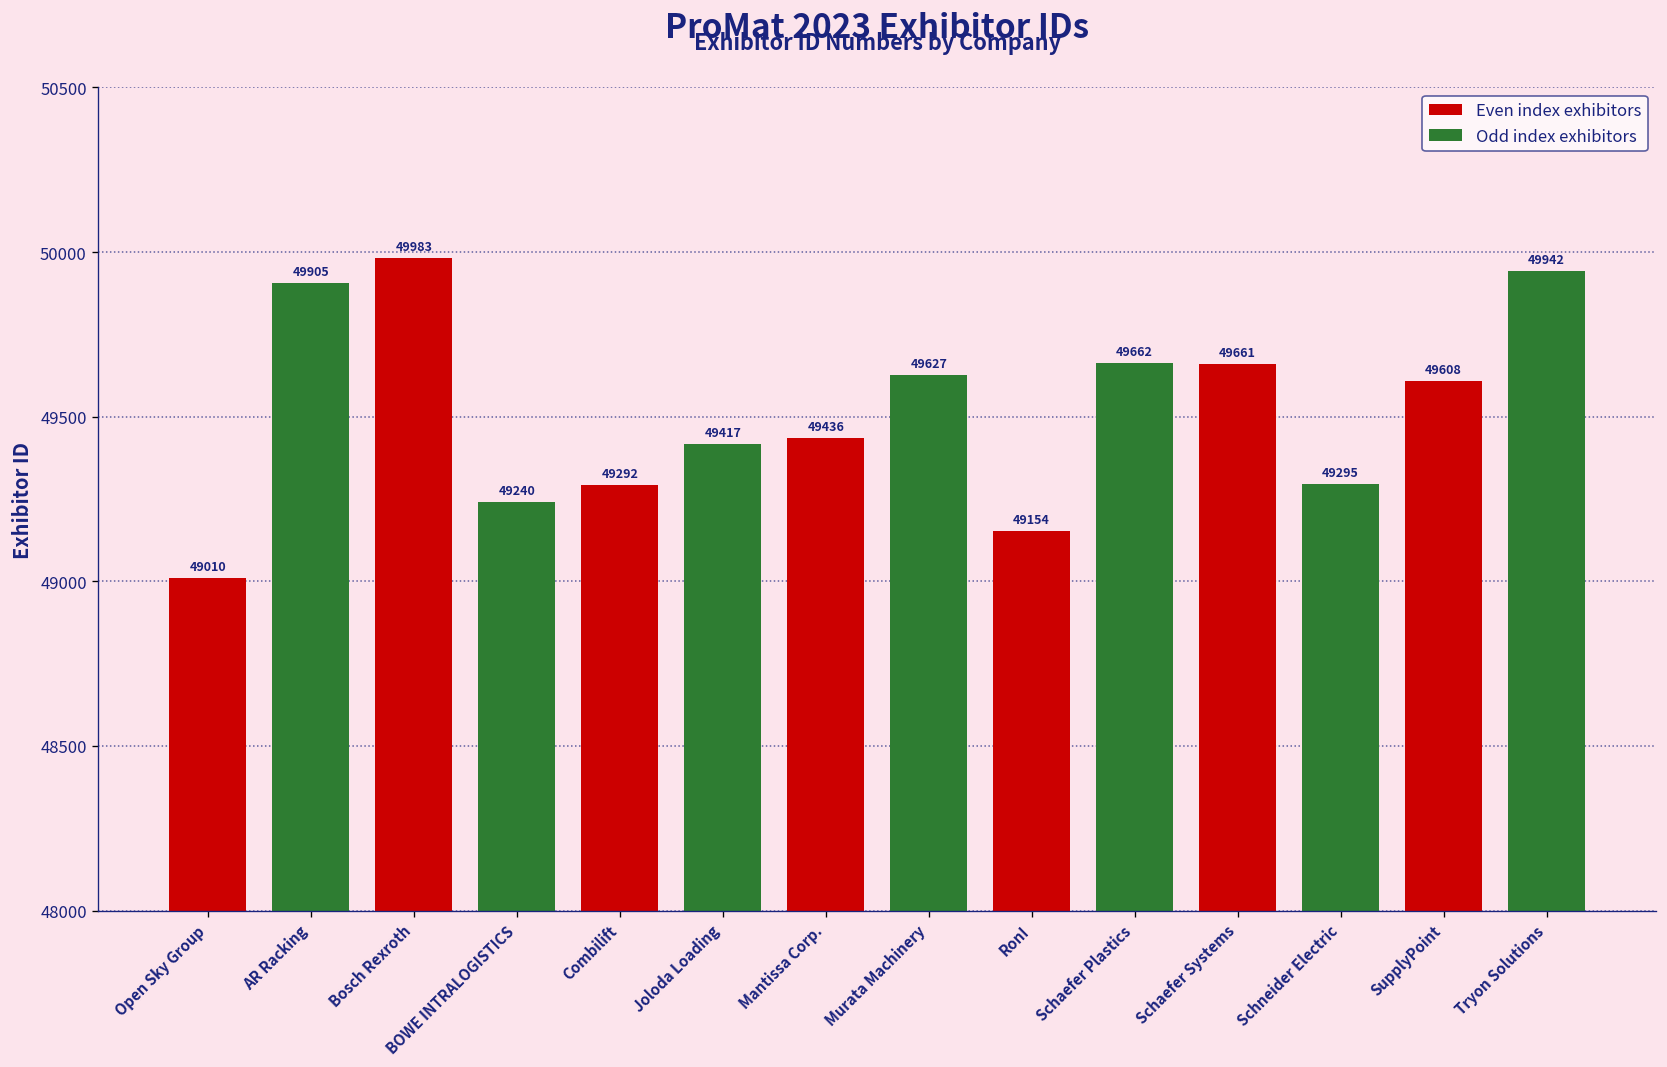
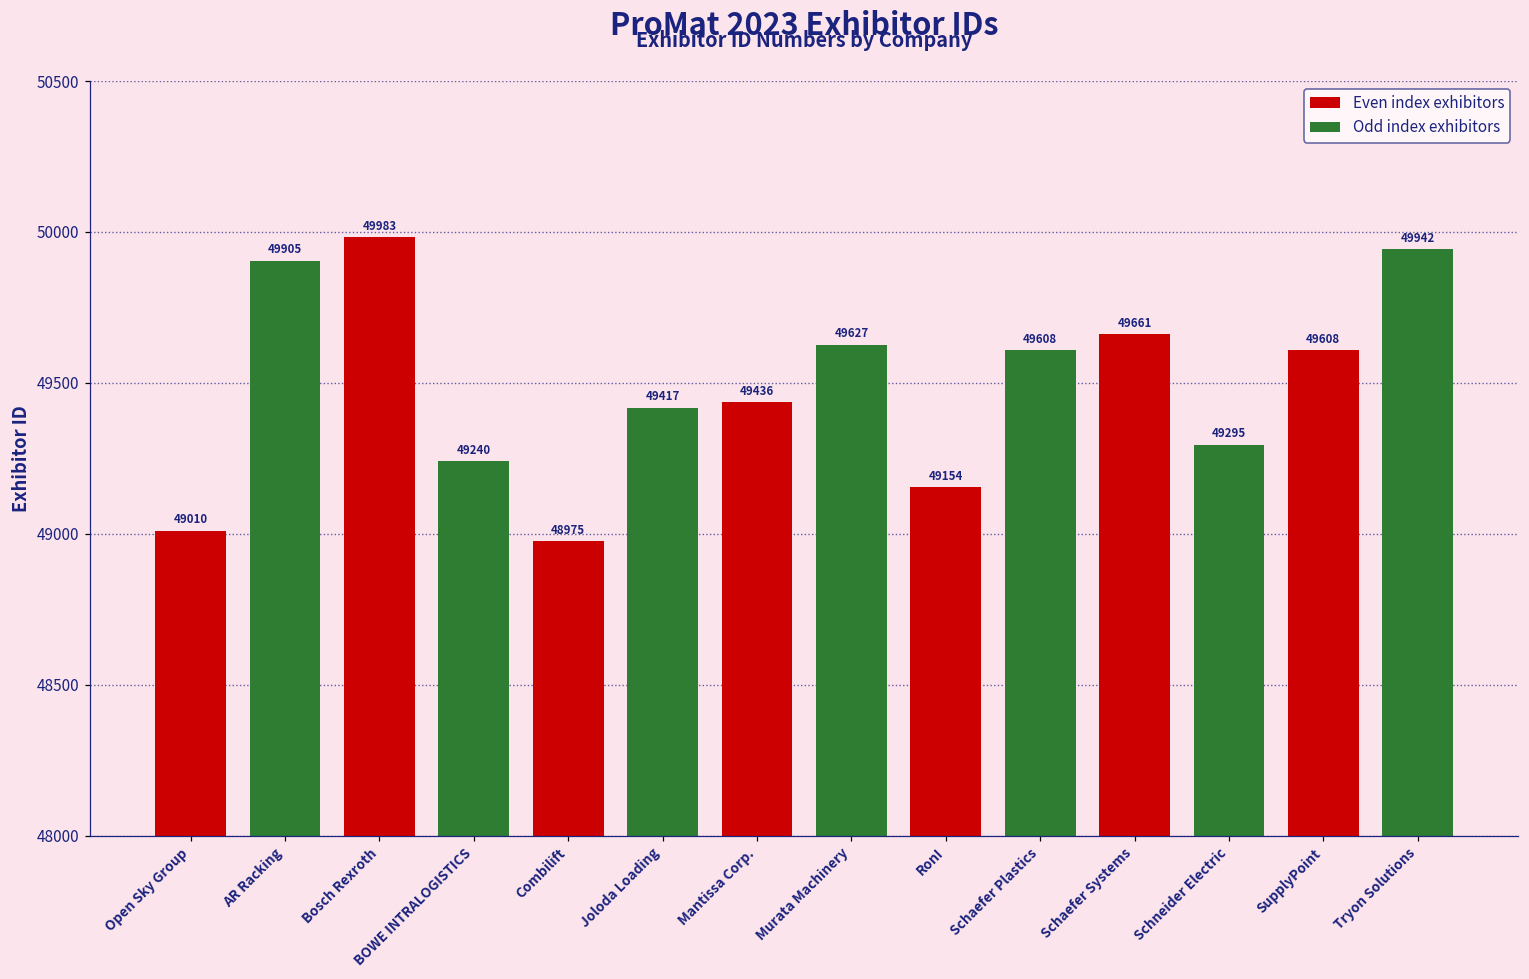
  {
    "Open Sky Group": 49010,
    "AR Racking": 49905,
    "Bosch Rexroth": 49983,
    "BOWE INTRALOGISTICS": 49240,
-   "Combilift": 49292,
+   "Combilift": 48975,
    "Joloda Loading": 49417,
    "Mantissa Corp.": 49436,
    "Murata Machinery": 49627,
    "RonI": 49154,
-   "Schaefer Plastics": 49662,
+   "Schaefer Plastics": 49608,
    "Schaefer Systems": 49661,
    "Schneider Electric": 49295,
    "SupplyPoint": 49608,
    "Tryon Solutions": 49942
  }
